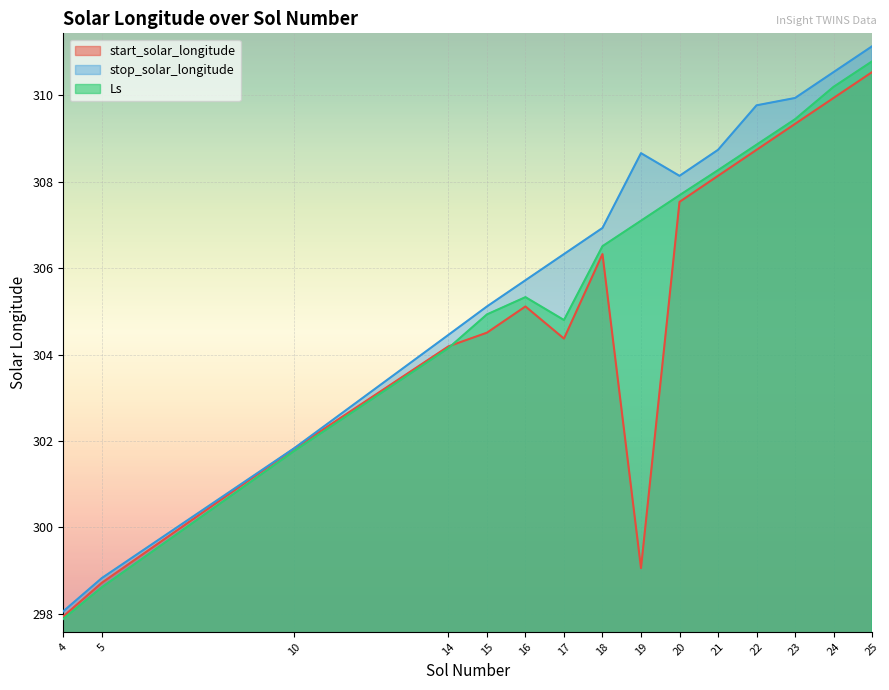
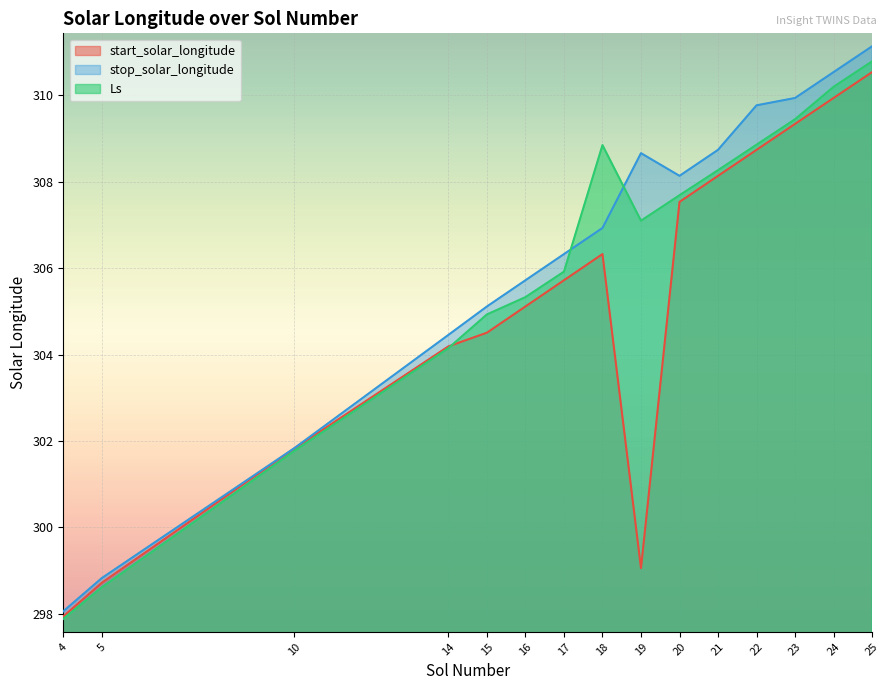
  {
    "start_solar_longitude": {
      "5": 298.7,
      "15": 304.5,
      "16": 305.1,
-     "17": 304.4,
+     "17": 305.7,
      "18": 306.3,
      "19": 299.1,
      "20": 307.5,
      "21": 308.1,
      "22": 308.7,
      "23": 309.3,
      "24": 309.9,
      "25": 310.5
    },
    "stop_solar_longitude": {
      "4": 298.1,
      "5": 298.8,
      "14": 304.5,
      "15": 305.1,
      "16": 305.7,
      "17": 306.3,
      "18": 306.9,
      "19": 308.7,
      "20": 308.1,
      "21": 308.7,
      "22": 309.8,
      "23": 309.9,
      "24": 310.5,
      "25": 311.1
    },
    "Ls": {
      "5": 298.6,
      "15": 304.9,
      "16": 305.3,
-     "17": 304.8,
-     "18": 306.5,
+     "17": 305.9,
+     "18": 308.9,
      "19": 307.1,
      "20": 307.7,
      "21": 308.3,
      "22": 308.9,
      "23": 309.5,
      "24": 310.2,
      "25": 310.8
    }
  }
